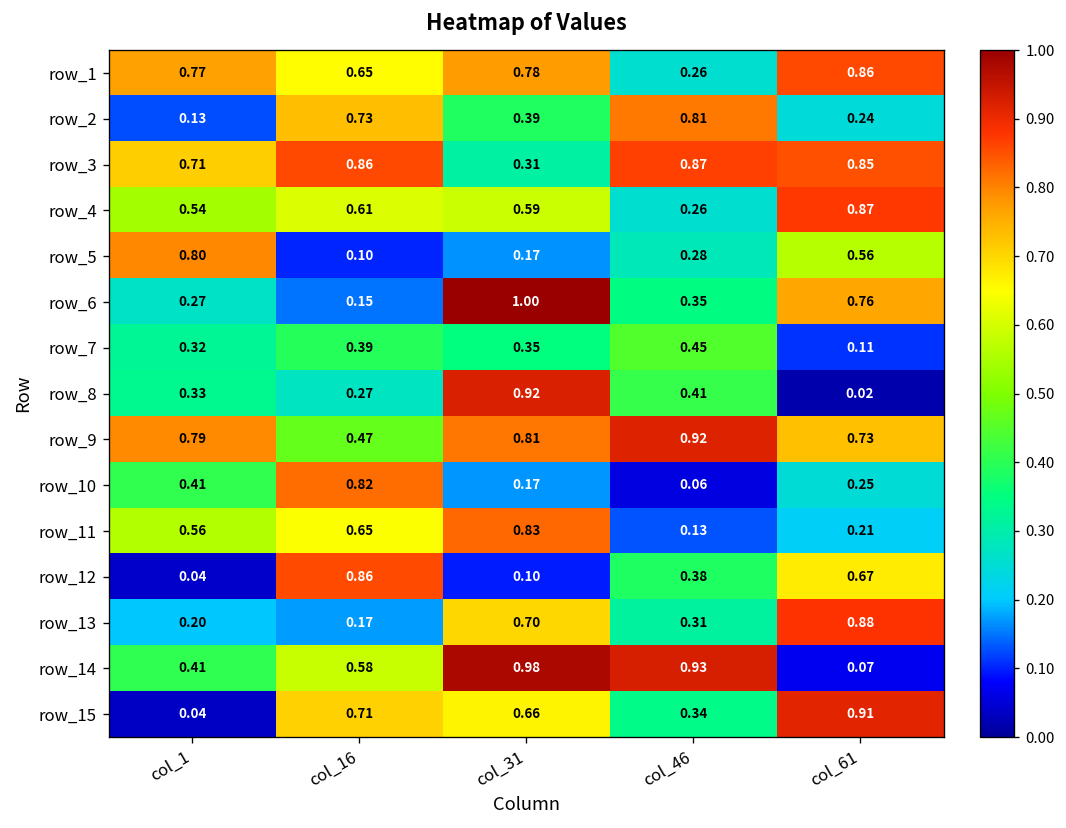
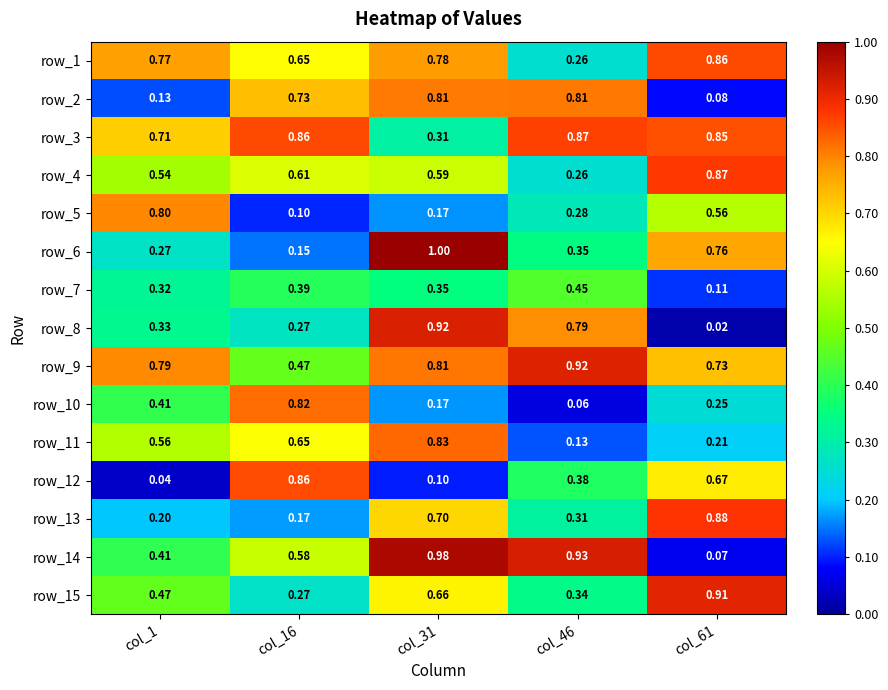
  {
    "row_1": {
      "col_1": 0.77,
      "col_16": 0.65,
      "col_31": 0.78,
      "col_46": 0.26,
      "col_61": 0.86
    },
    "row_2": {
      "col_1": 0.13,
      "col_16": 0.73,
-     "col_31": 0.39,
+     "col_31": 0.81,
      "col_46": 0.81,
-     "col_61": 0.24
+     "col_61": 0.08
    },
    "row_3": {
      "col_1": 0.71,
      "col_16": 0.86,
      "col_31": 0.31,
      "col_46": 0.87,
      "col_61": 0.85
    },
    "row_4": {
      "col_1": 0.54,
      "col_16": 0.61,
      "col_31": 0.59,
      "col_46": 0.26,
      "col_61": 0.87
    },
    "row_5": {
      "col_1": 0.80,
      "col_16": 0.10,
      "col_31": 0.17,
      "col_46": 0.28,
      "col_61": 0.56
    },
    "row_6": {
      "col_1": 0.27,
      "col_16": 0.15,
      "col_31": 1.00,
      "col_46": 0.35,
      "col_61": 0.76
    },
    "row_7": {
      "col_1": 0.32,
      "col_16": 0.39,
      "col_31": 0.35,
      "col_46": 0.45,
      "col_61": 0.11
    },
    "row_8": {
      "col_1": 0.33,
      "col_16": 0.27,
      "col_31": 0.92,
-     "col_46": 0.41,
+     "col_46": 0.79,
      "col_61": 0.02
    },
    "row_9": {
      "col_1": 0.79,
      "col_16": 0.47,
      "col_31": 0.81,
      "col_46": 0.92,
      "col_61": 0.73
    },
    "row_10": {
      "col_1": 0.41,
      "col_16": 0.82,
      "col_31": 0.17,
      "col_46": 0.06,
      "col_61": 0.25
    },
    "row_11": {
      "col_1": 0.56,
      "col_16": 0.65,
      "col_31": 0.83,
      "col_46": 0.13,
      "col_61": 0.21
    },
    "row_12": {
      "col_1": 0.04,
      "col_16": 0.86,
      "col_31": 0.10,
      "col_46": 0.38,
      "col_61": 0.67
    },
    "row_13": {
      "col_1": 0.20,
      "col_16": 0.17,
      "col_31": 0.70,
      "col_46": 0.31,
      "col_61": 0.88
    },
    "row_14": {
      "col_1": 0.41,
      "col_16": 0.58,
      "col_31": 0.98,
      "col_46": 0.93,
      "col_61": 0.07
    },
    "row_15": {
-     "col_1": 0.04,
-     "col_16": 0.71,
+     "col_1": 0.47,
+     "col_16": 0.27,
      "col_31": 0.66,
      "col_46": 0.34,
      "col_61": 0.91
    }
  }
